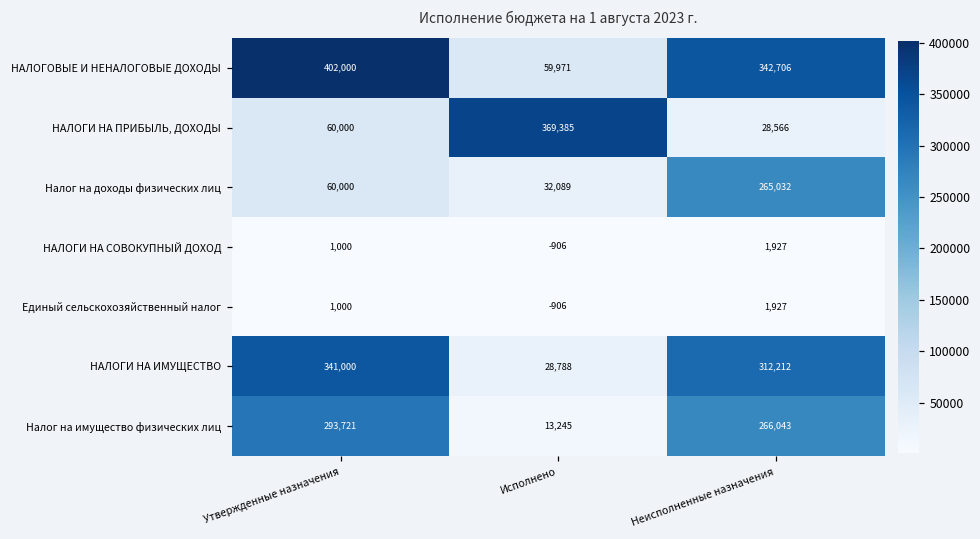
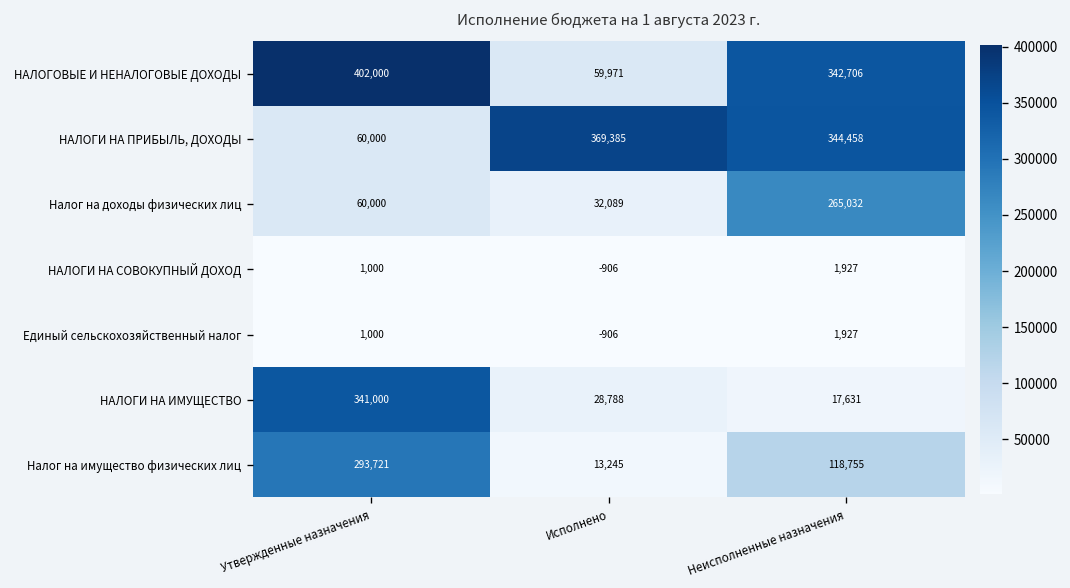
  {
    "НАЛОГОВЫЕ И НЕНАЛОГОВЫЕ ДОХОДЫ": {
      "Утвержденные назначения": "402,000",
      "Исполнено": "59,971",
      "Неисполненные назначения": "342,706"
    },
    "НАЛОГИ НА ПРИБЫЛЬ, ДОХОДЫ": {
      "Утвержденные назначения": "60,000",
      "Исполнено": "369,385",
-     "Неисполненные назначения": "28,566"
+     "Неисполненные назначения": "344,458"
    },
    "Налог на доходы физических лиц": {
      "Утвержденные назначения": "60,000",
      "Исполнено": "32,089",
      "Неисполненные назначения": "265,032"
    },
    "НАЛОГИ НА СОВОКУПНЫЙ ДОХОД": {
      "Утвержденные назначения": "1,000",
      "Исполнено": "-906",
      "Неисполненные назначения": "1,927"
    },
    "Единый сельскохозяйственный налог": {
      "Утвержденные назначения": "1,000",
      "Исполнено": "-906",
      "Неисполненные назначения": "1,927"
    },
    "НАЛОГИ НА ИМУЩЕСТВО": {
      "Утвержденные назначения": "341,000",
      "Исполнено": "28,788",
-     "Неисполненные назначения": "312,212"
+     "Неисполненные назначения": "17,631"
    },
    "Налог на имущество физических лиц": {
      "Утвержденные назначения": "293,721",
      "Исполнено": "13,245",
-     "Неисполненные назначения": "266,043"
+     "Неисполненные назначения": "118,755"
    }
  }
